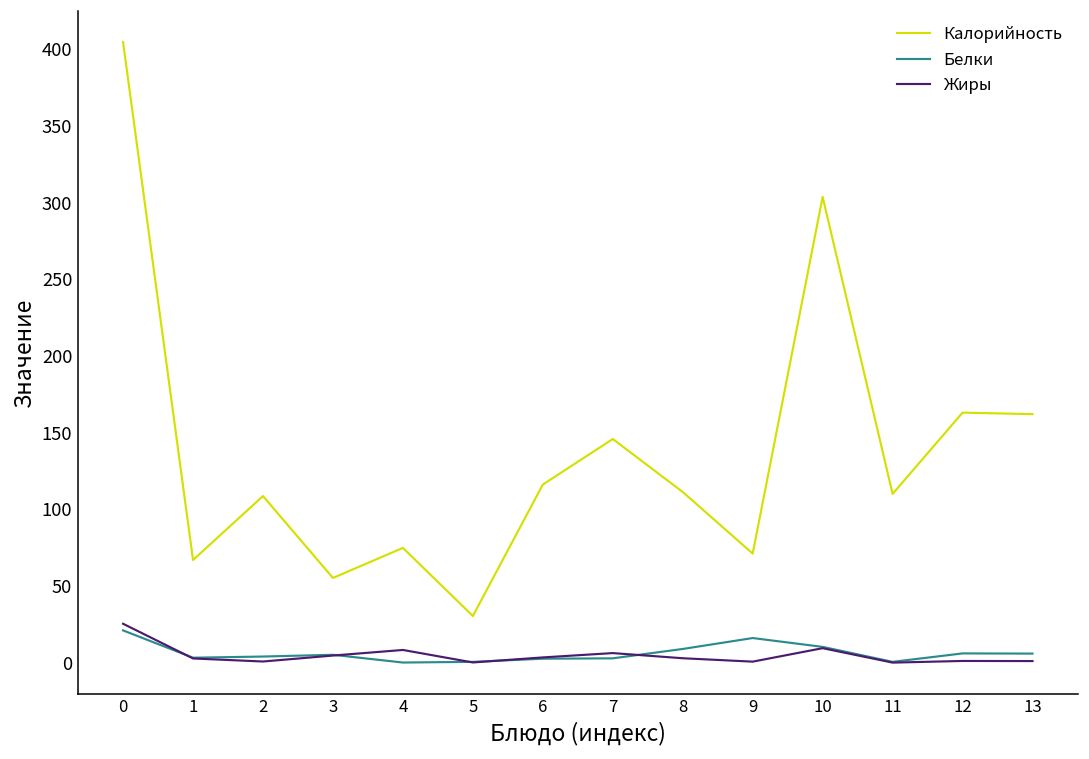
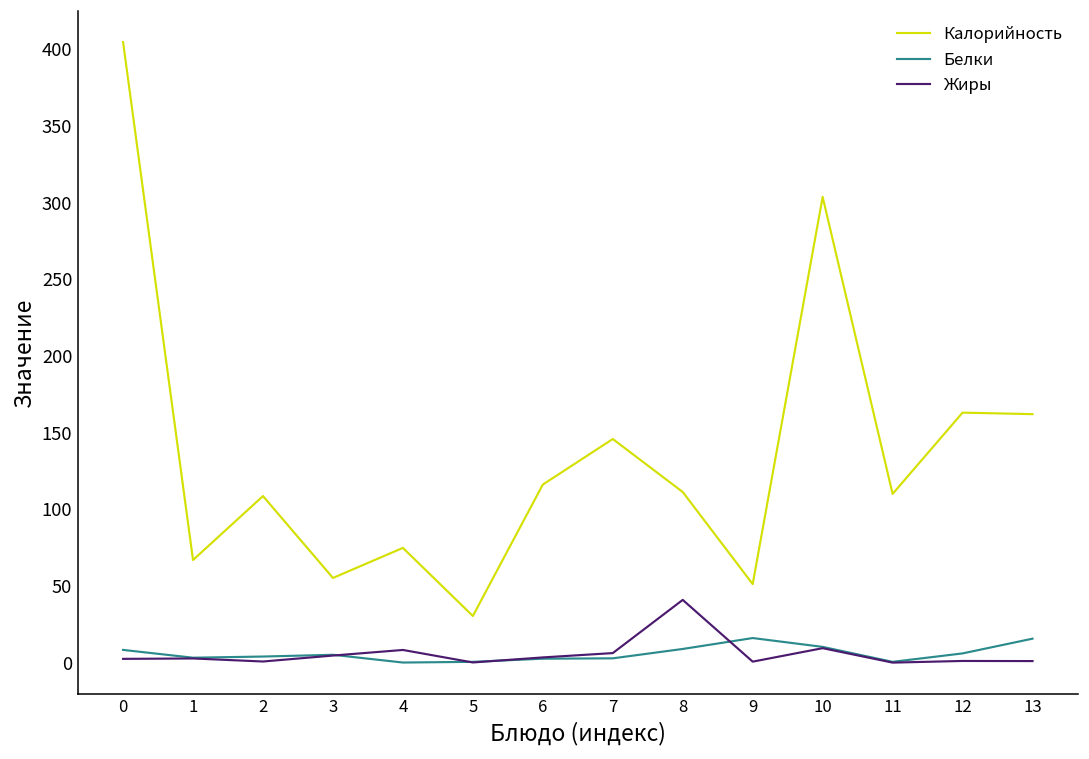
  {
    "Калорийность": {
      "0": 405,
      "1": 67,
      "2": 109,
      "3": 55,
      "4": 75,
      "5": 30,
      "6": 116,
      "7": 146,
      "8": 111,
-     "9": 71,
+     "9": 51,
      "10": 304,
      "11": 110,
      "12": 163,
      "13": 162
    },
    "Белки": {
-     "0": 21,
+     "0": 8,
      "2": 4,
      "4": 0,
      "7": 3,
      "8": 9,
      "9": 16,
      "12": 6,
-     "13": 6
+     "13": 16
    },
    "Жиры": {
-     "0": 25,
+     "0": 2,
      "2": 1,
      "4": 8,
      "7": 6,
-     "8": 3,
+     "8": 41,
      "9": 1,
      "12": 1,
      "13": 1
    }
  }
